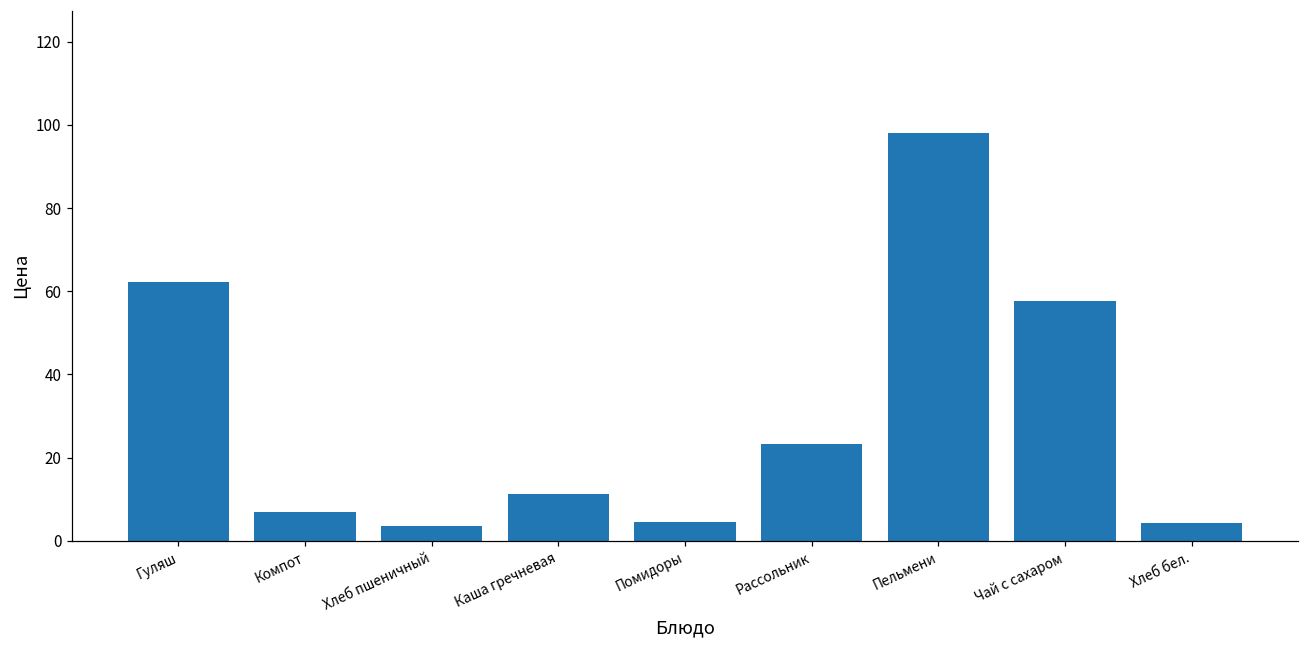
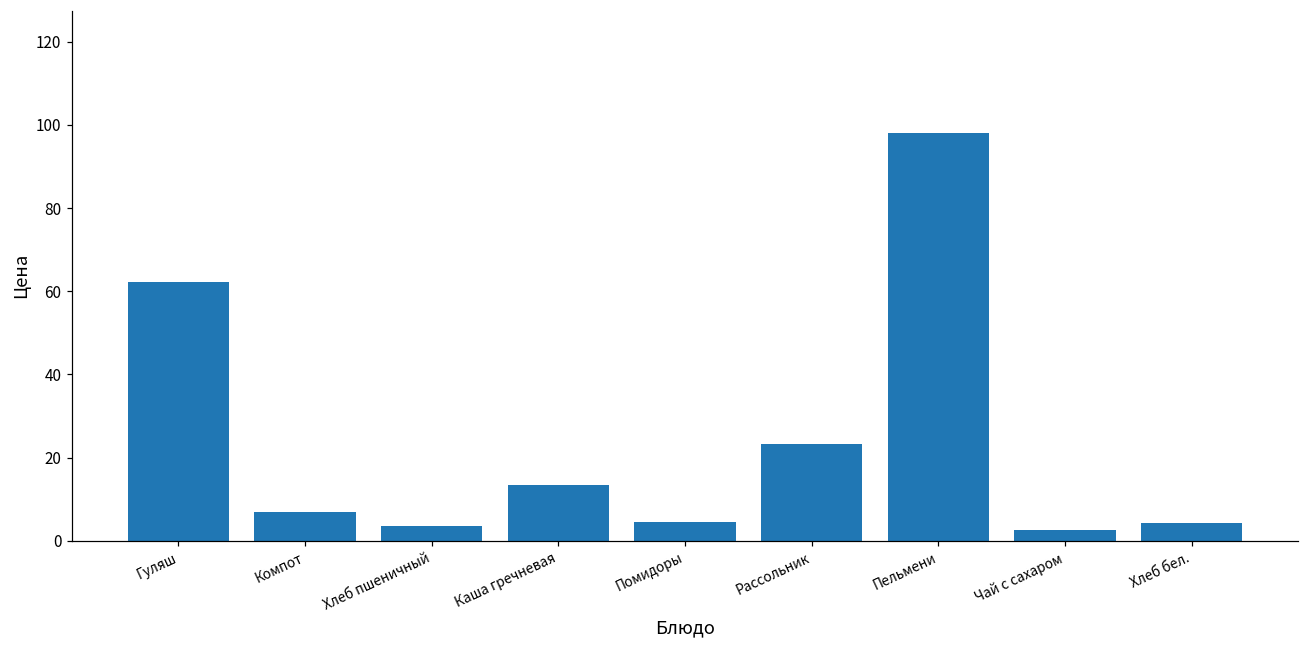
  {
    "Гуляш": 62,
    "Компот": 7,
    "Хлеб пшеничный": 4,
-   "Каша гречневая": 11,
+   "Каша гречневая": 13,
    "Помидоры": 4,
    "Рассольник": 23,
    "Пельмени": 98,
-   "Чай с сахаром": 58,
+   "Чай с сахаром": 3,
    "Хлеб бел.": 4
  }
